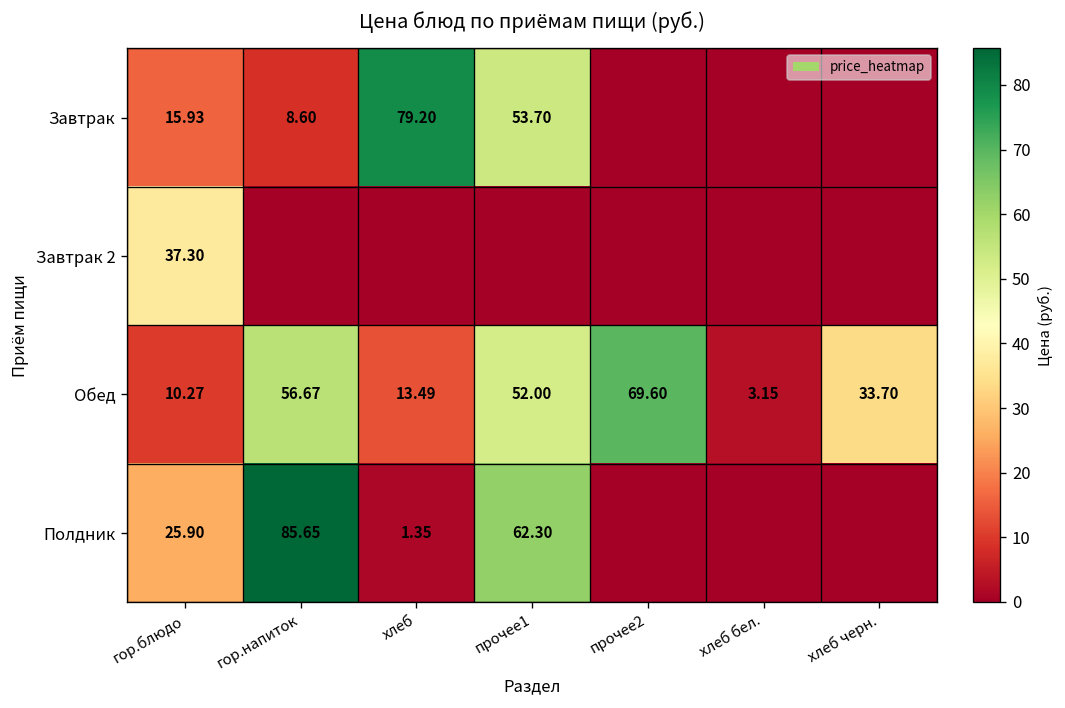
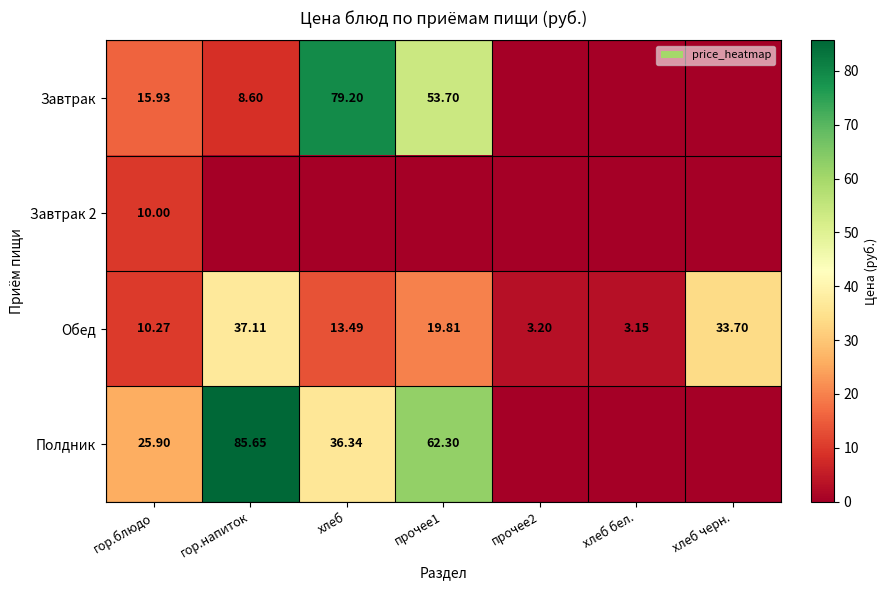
  {
    "Завтрак": {
      "гор.блюдо": 15.93,
      "гор.напиток": 8.60,
      "хлеб": 79.20,
      "прочее1": 53.70
    },
    "Завтрак 2": {
-     "гор.блюдо": 37.30
+     "гор.блюдо": 10.00
    },
    "Обед": {
      "гор.блюдо": 10.27,
-     "гор.напиток": 56.67,
+     "гор.напиток": 37.11,
      "хлеб": 13.49,
-     "прочее1": 52.00,
-     "прочее2": 69.60,
+     "прочее1": 19.81,
+     "прочее2": 3.20,
      "хлеб бел.": 3.15,
      "хлеб черн.": 33.70
    },
    "Полдник": {
      "гор.блюдо": 25.90,
      "гор.напиток": 85.65,
-     "хлеб": 1.35,
+     "хлеб": 36.34,
      "прочее1": 62.30
    }
  }
